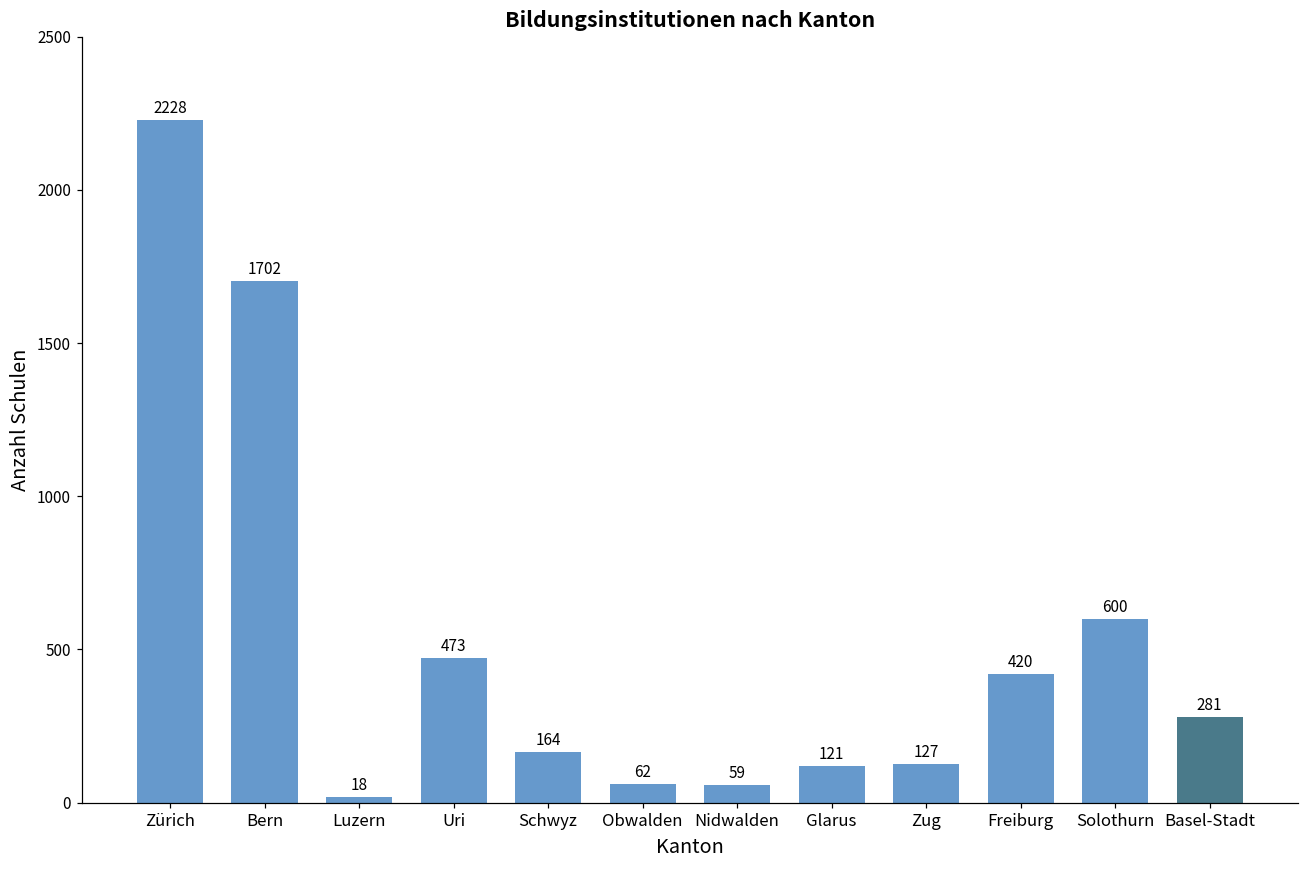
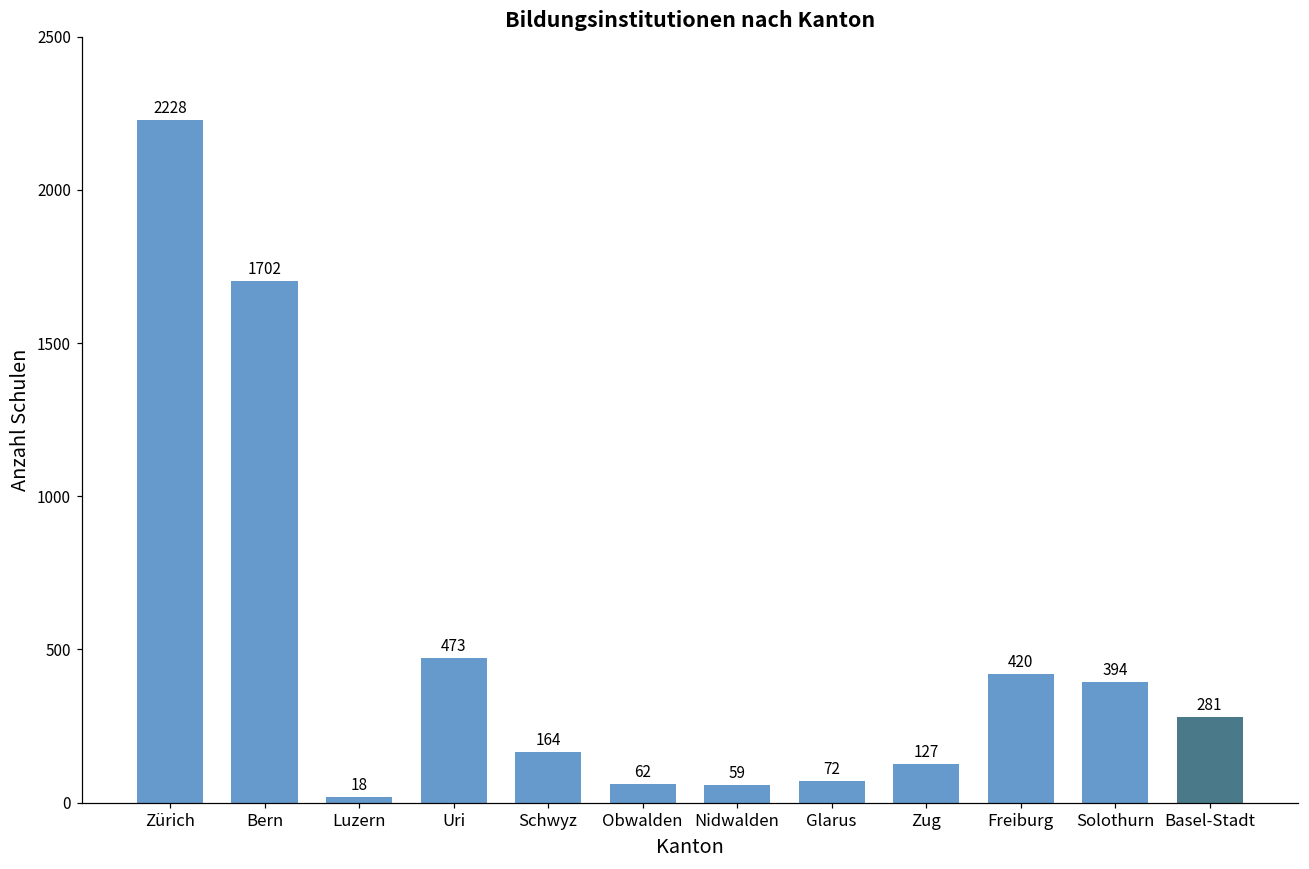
  {
    "Zürich": 2228,
    "Bern": 1702,
    "Luzern": 18,
    "Uri": 473,
    "Schwyz": 164,
    "Obwalden": 62,
    "Nidwalden": 59,
-   "Glarus": 121,
+   "Glarus": 72,
    "Zug": 127,
    "Freiburg": 420,
-   "Solothurn": 600,
+   "Solothurn": 394,
    "Basel-Stadt": 281
  }
